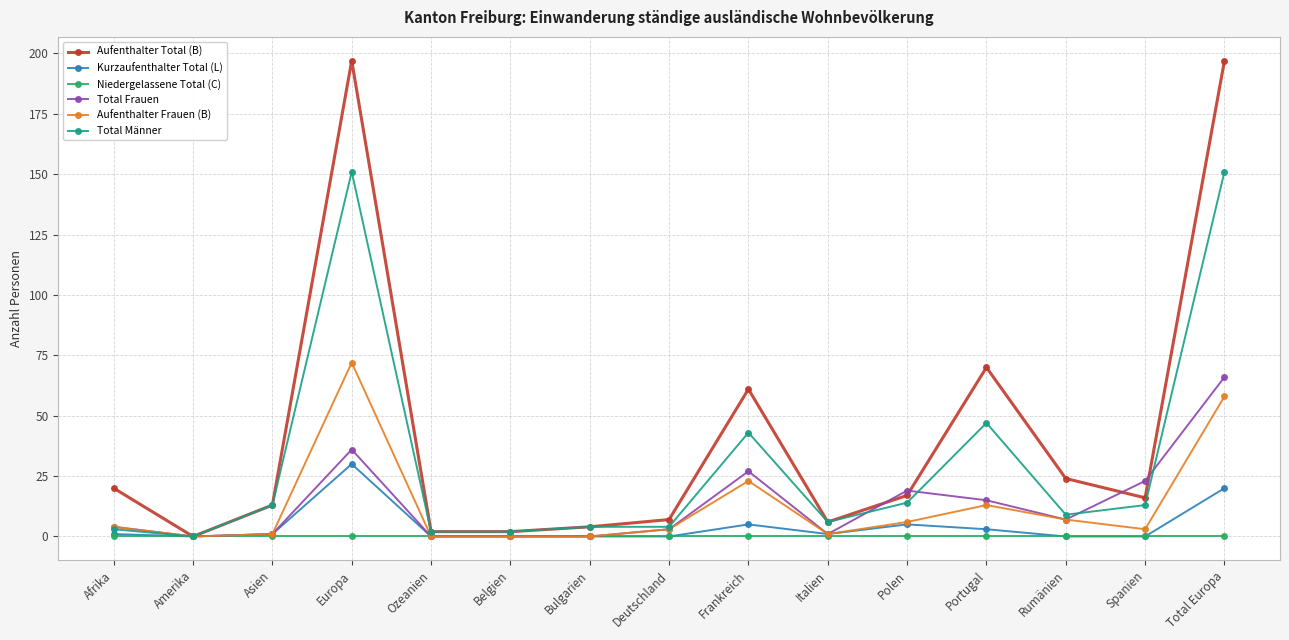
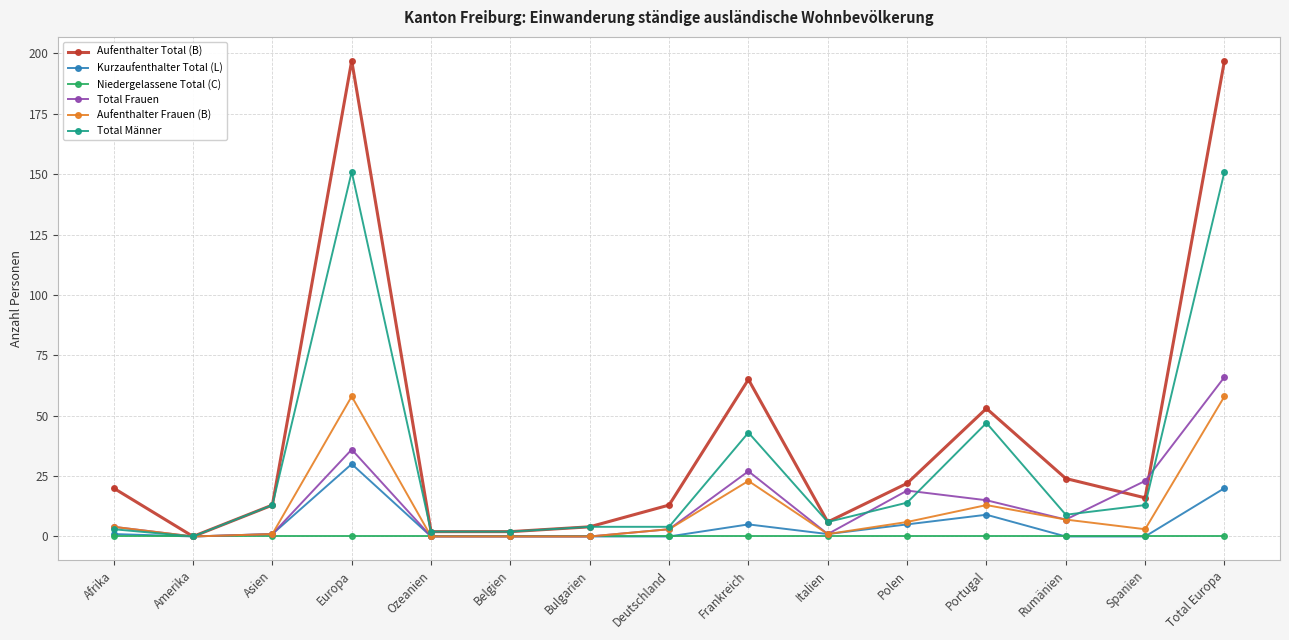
  {
    "Aufenthalter Total (B)": {
      "Afrika": 20,
      "Europa": 197,
-     "Deutschland": 7,
-     "Frankreich": 61,
-     "Polen": 17,
-     "Portugal": 70,
+     "Deutschland": 13,
+     "Frankreich": 65,
+     "Polen": 22,
+     "Portugal": 53,
      "Rumänien": 24,
      "Spanien": 16,
      "Total Europa": 197
    },
    "Kurzaufenthalter Total (L)": {
      "Europa": 30,
      "Frankreich": 5,
-     "Portugal": 3,
+     "Portugal": 9,
      "Total Europa": 20
    },
    "Total Frauen": {
      "Europa": 36,
      "Frankreich": 27,
      "Polen": 19,
      "Portugal": 15,
      "Spanien": 23,
      "Total Europa": 66
    },
    "Aufenthalter Frauen (B)": {
-     "Europa": 72,
+     "Europa": 58,
      "Frankreich": 23,
      "Portugal": 13,
      "Spanien": 3,
      "Total Europa": 58
    }
  }
